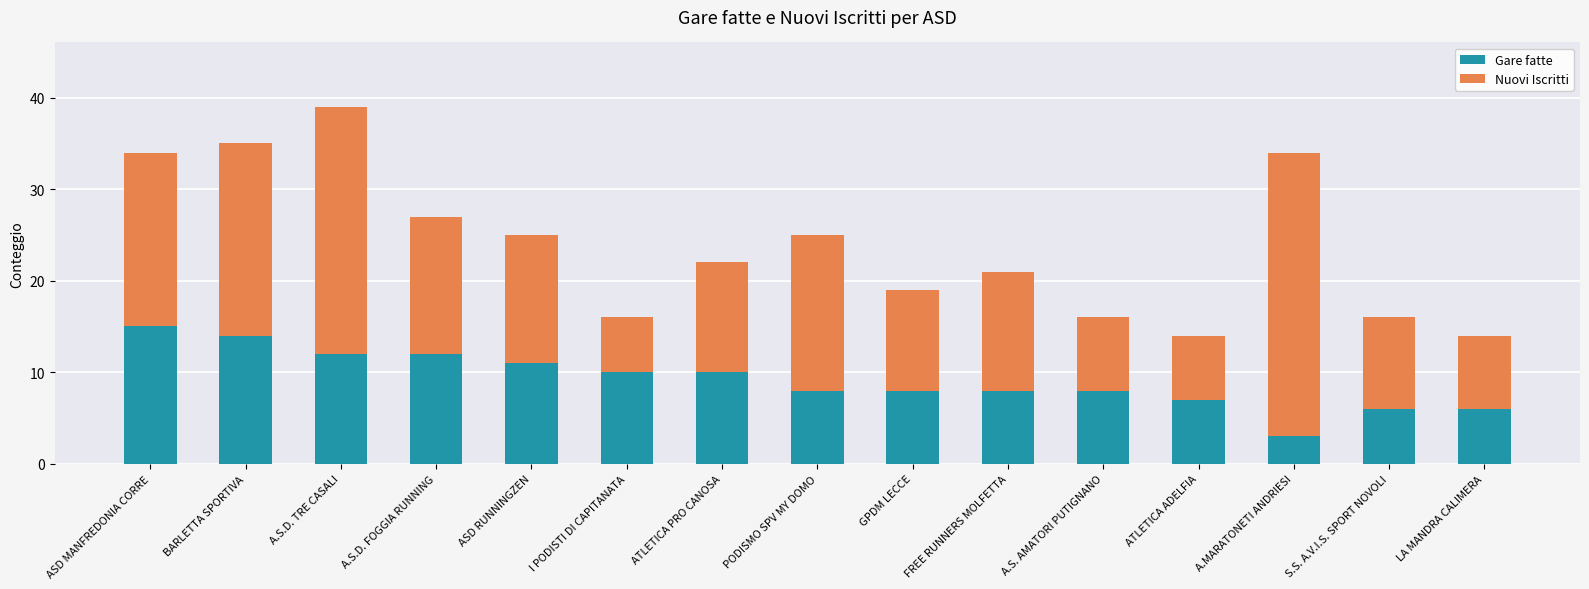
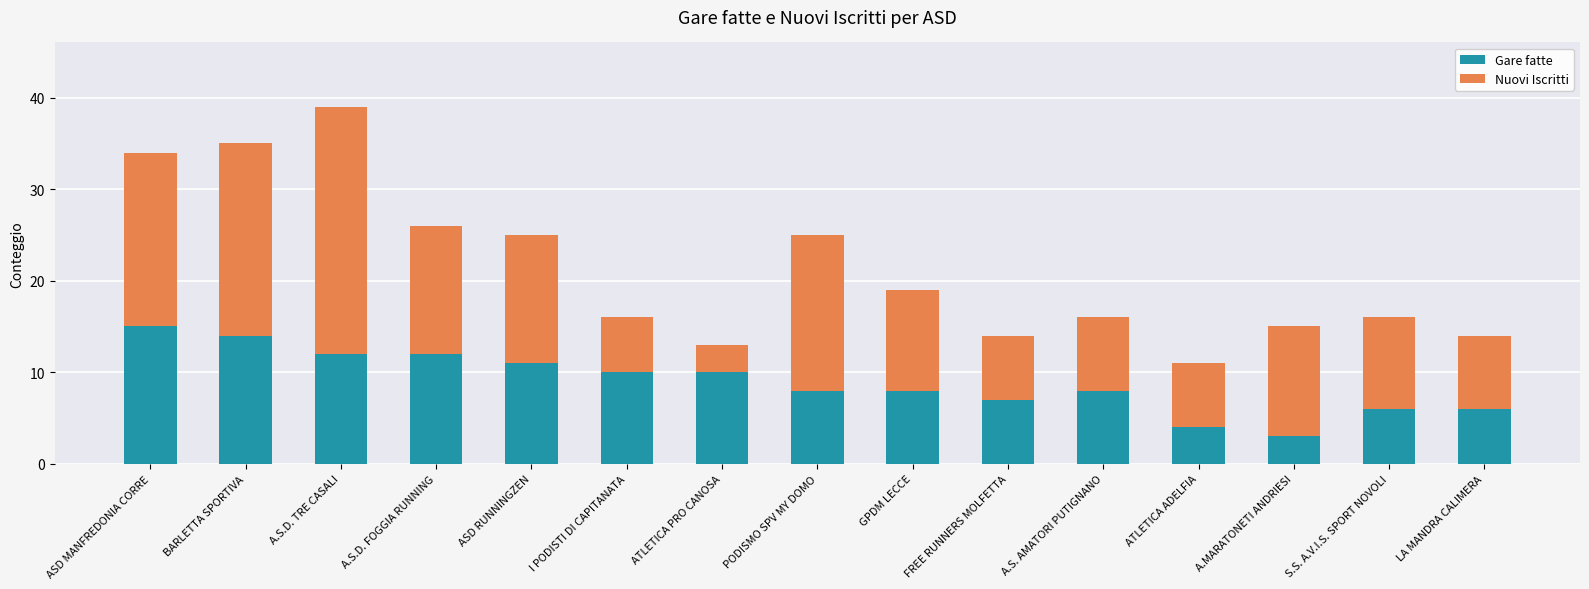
  {
    "Gare fatte": {
      "ASD MANFREDONIA CORRE": 15,
      "BARLETTA SPORTIVA": 14,
      "A.S.D. TRE CASALI": 12,
      "A.S.D. FOGGIA RUNNING": 12,
      "ASD RUNNINGZEN": 11,
      "I PODISTI DI CAPITANATA": 10,
      "ATLETICA PRO CANOSA": 10,
      "PODISMO SPV MY DOMO": 8,
      "GPDM LECCE": 8,
-     "FREE RUNNERS MOLFETTA": 8,
+     "FREE RUNNERS MOLFETTA": 7,
      "A.S. AMATORI PUTIGNANO": 8,
-     "ATLETICA ADELFIA": 7,
+     "ATLETICA ADELFIA": 4,
      "A.MARATONETI ANDRIESI": 3,
      "S.S. A.V.I.S. SPORT NOVOLI": 6,
      "LA MANDRA CALIMERA": 6
    },
    "Nuovi Iscritti": {
      "ASD MANFREDONIA CORRE": 19,
      "BARLETTA SPORTIVA": 21,
      "A.S.D. TRE CASALI": 27,
-     "A.S.D. FOGGIA RUNNING": 15,
+     "A.S.D. FOGGIA RUNNING": 14,
      "ASD RUNNINGZEN": 14,
      "I PODISTI DI CAPITANATA": 6,
-     "ATLETICA PRO CANOSA": 12,
+     "ATLETICA PRO CANOSA": 3,
      "PODISMO SPV MY DOMO": 17,
      "GPDM LECCE": 11,
-     "FREE RUNNERS MOLFETTA": 13,
+     "FREE RUNNERS MOLFETTA": 7,
      "A.S. AMATORI PUTIGNANO": 8,
      "ATLETICA ADELFIA": 7,
-     "A.MARATONETI ANDRIESI": 31,
+     "A.MARATONETI ANDRIESI": 12,
      "S.S. A.V.I.S. SPORT NOVOLI": 10,
      "LA MANDRA CALIMERA": 8
    }
  }
